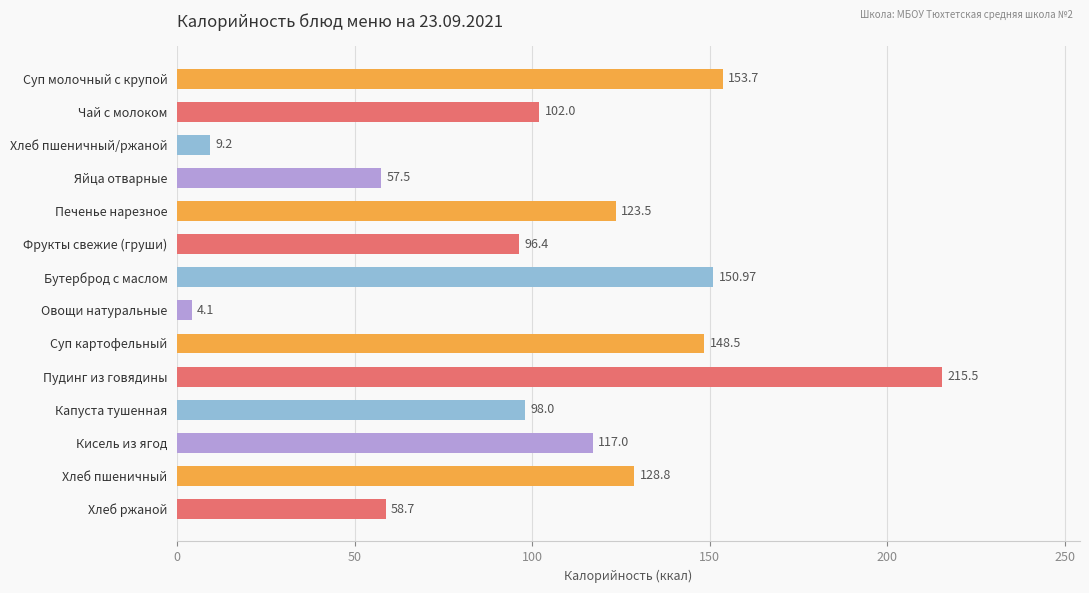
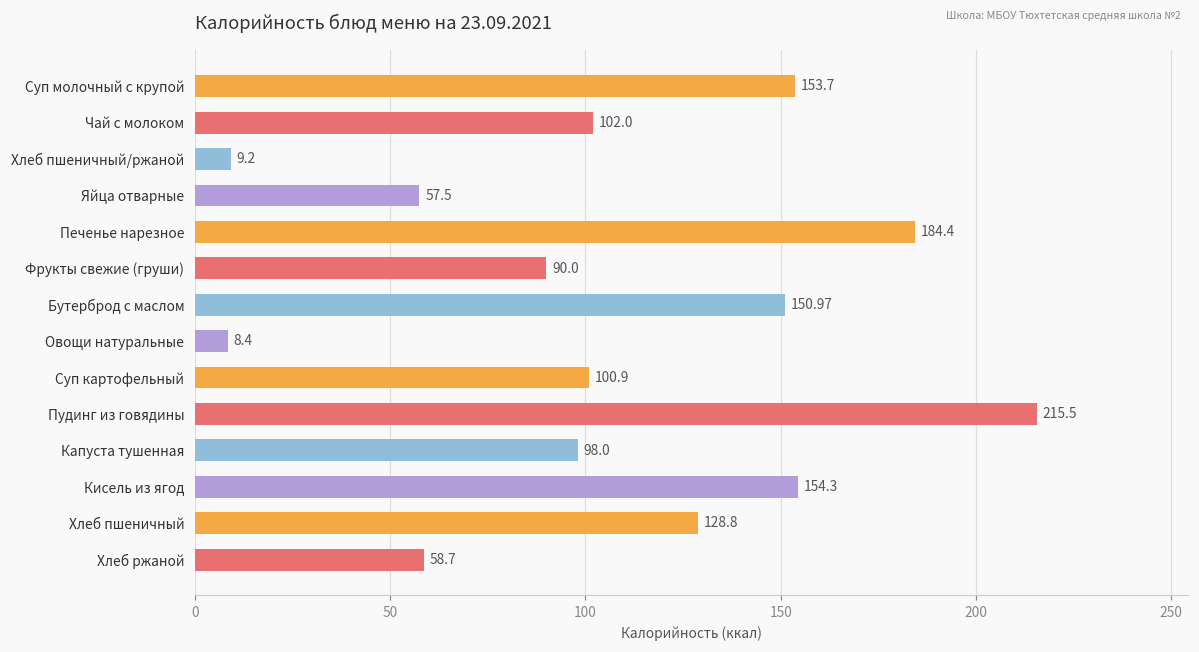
  {
    "Суп молочный с крупой": 153.7,
    "Чай с молоком": 102.0,
    "Хлеб пшеничный/ржаной": 9.2,
    "Яйца отварные": 57.5,
-   "Печенье нарезное": 123.5,
-   "Фрукты свежие (груши)": 96.4,
+   "Печенье нарезное": 184.4,
+   "Фрукты свежие (груши)": 90.0,
    "Бутерброд с маслом": 150.97,
-   "Овощи натуральные": 4.1,
-   "Суп картофельный": 148.5,
+   "Овощи натуральные": 8.4,
+   "Суп картофельный": 100.9,
    "Пудинг из говядины": 215.5,
    "Капуста тушенная": 98.0,
-   "Кисель из ягод": 117.0,
+   "Кисель из ягод": 154.3,
    "Хлеб пшеничный": 128.8,
    "Хлеб ржаной": 58.7
  }
